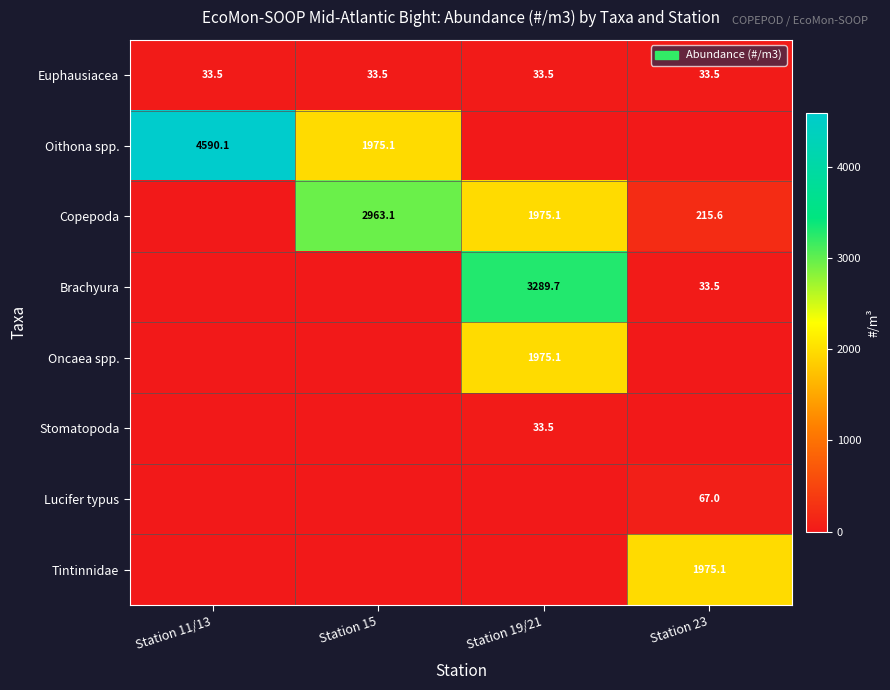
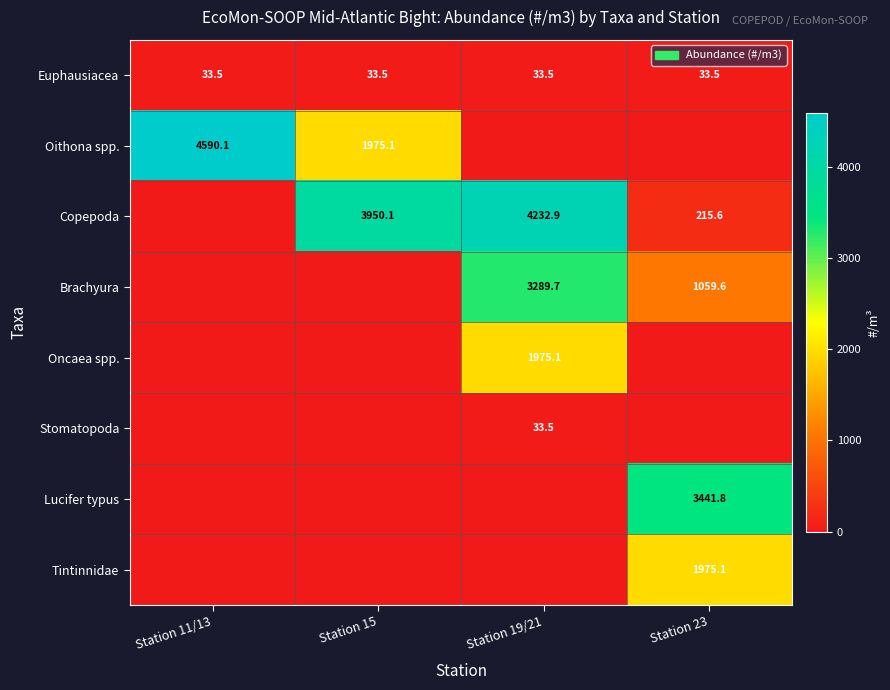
  {
    "Euphausiacea": {
      "Station 11/13": 33.5,
      "Station 15": 33.5,
      "Station 19/21": 33.5,
      "Station 23": 33.5
    },
    "Oithona spp.": {
      "Station 11/13": 4590.1,
      "Station 15": 1975.1
    },
    "Copepoda": {
-     "Station 15": 2963.1,
-     "Station 19/21": 1975.1,
+     "Station 15": 3950.1,
+     "Station 19/21": 4232.9,
      "Station 23": 215.6
    },
    "Brachyura": {
      "Station 19/21": 3289.7,
-     "Station 23": 33.5
+     "Station 23": 1059.6
    },
    "Oncaea spp.": {
      "Station 19/21": 1975.1
    },
    "Stomatopoda": {
      "Station 19/21": 33.5
    },
    "Lucifer typus": {
-     "Station 23": 67.0
+     "Station 23": 3441.8
    },
    "Tintinnidae": {
      "Station 23": 1975.1
    }
  }
